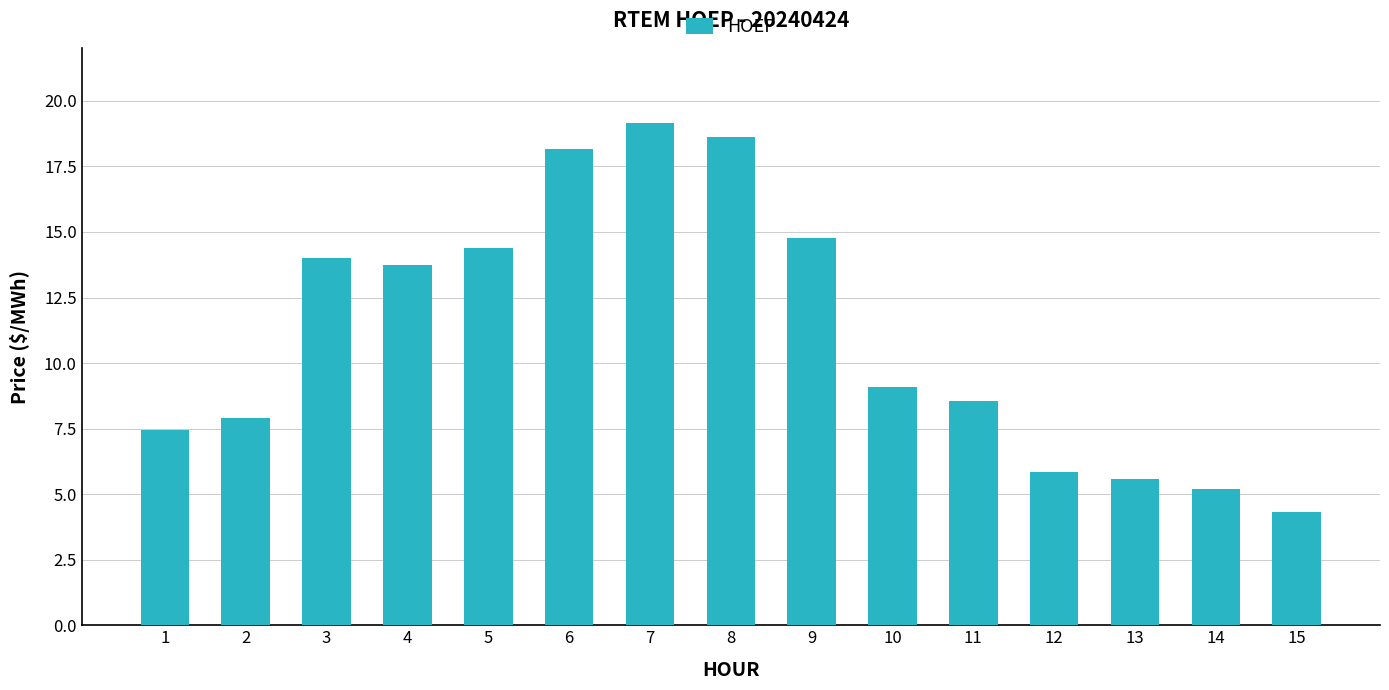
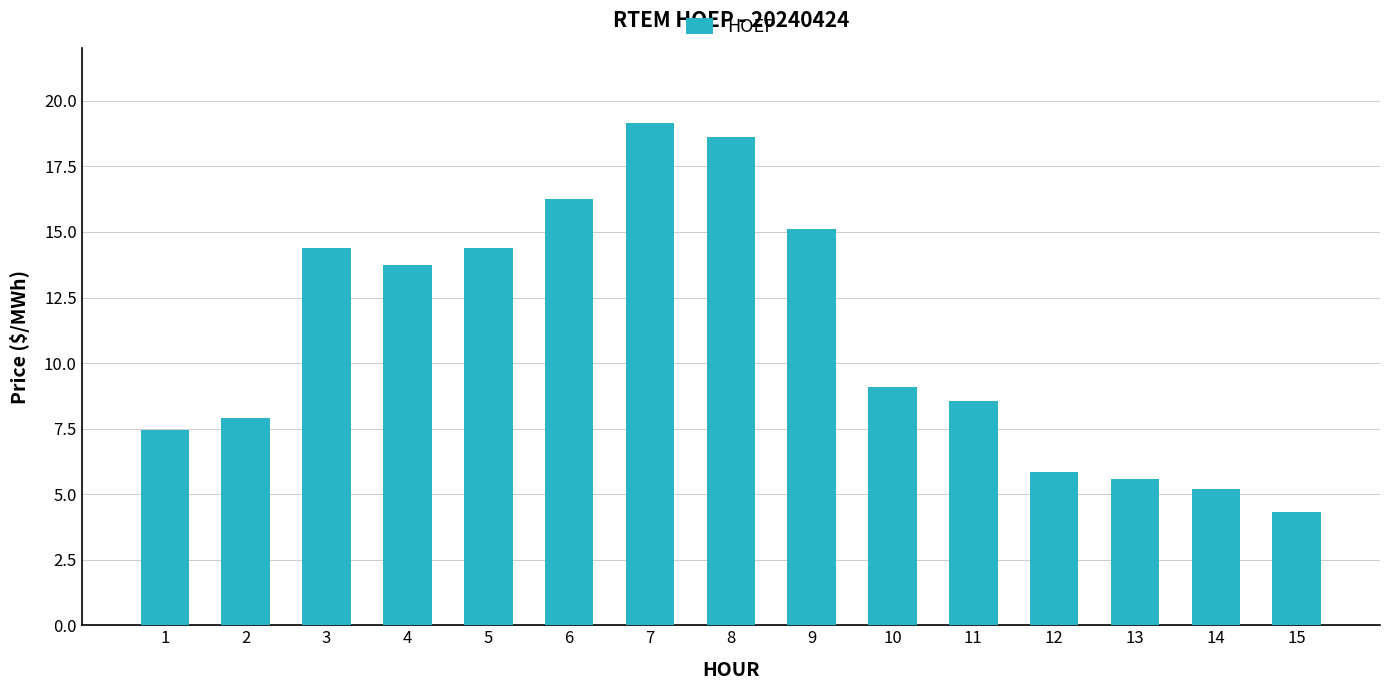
  {
    "1": 7.4,
    "2": 7.9,
-   "3": 14.0,
+   "3": 14.4,
    "4": 13.7,
    "5": 14.4,
-   "6": 18.2,
+   "6": 16.2,
    "7": 19.2,
    "8": 18.6,
-   "9": 14.8,
+   "9": 15.1,
    "10": 9.1,
    "11": 8.5,
    "12": 5.8,
    "13": 5.6,
    "14": 5.2,
    "15": 4.3
  }
